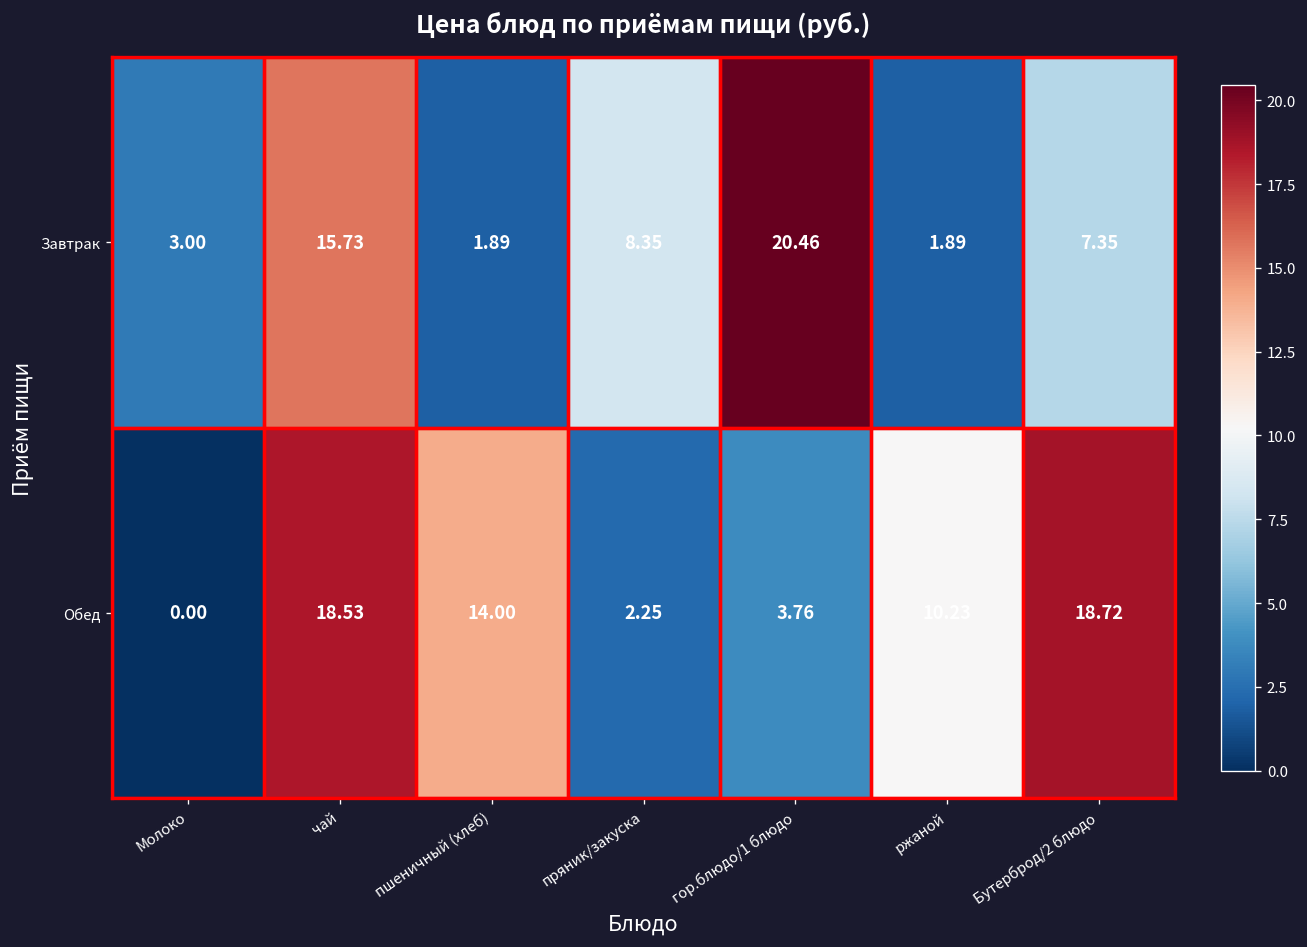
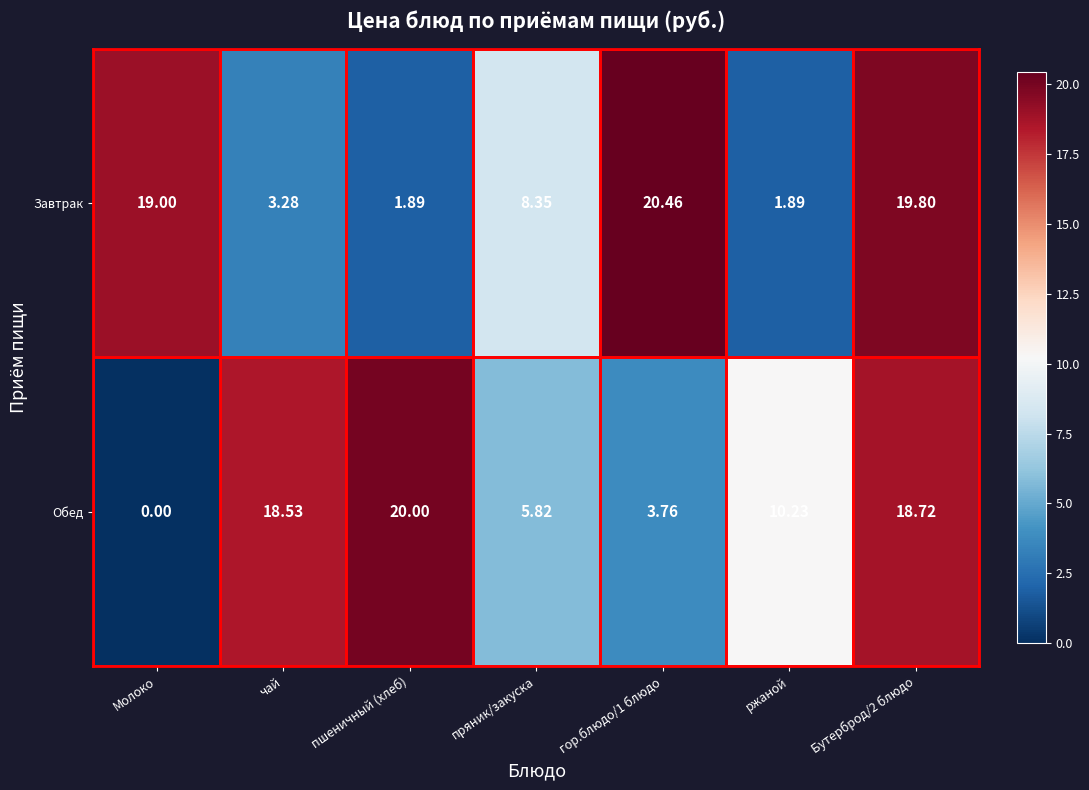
  {
    "Завтрак": {
-     "Молоко": 3.00,
-     "чай": 15.73,
+     "Молоко": 19.00,
+     "чай": 3.28,
      "пшеничный (хлеб)": 1.89,
      "гор.блюдо/1 блюдо": 20.46,
      "ржаной": 1.89,
-     "Бутерброд/2 блюдо": 7.35
+     "Бутерброд/2 блюдо": 19.80
    },
    "Обед": {
      "Молоко": 0.00,
      "чай": 18.53,
-     "пшеничный (хлеб)": 14.00,
-     "пряник/закуска": 2.25,
+     "пшеничный (хлеб)": 20.00,
+     "пряник/закуска": 5.82,
      "гор.блюдо/1 блюдо": 3.76,
      "Бутерброд/2 блюдо": 18.72
    }
  }
